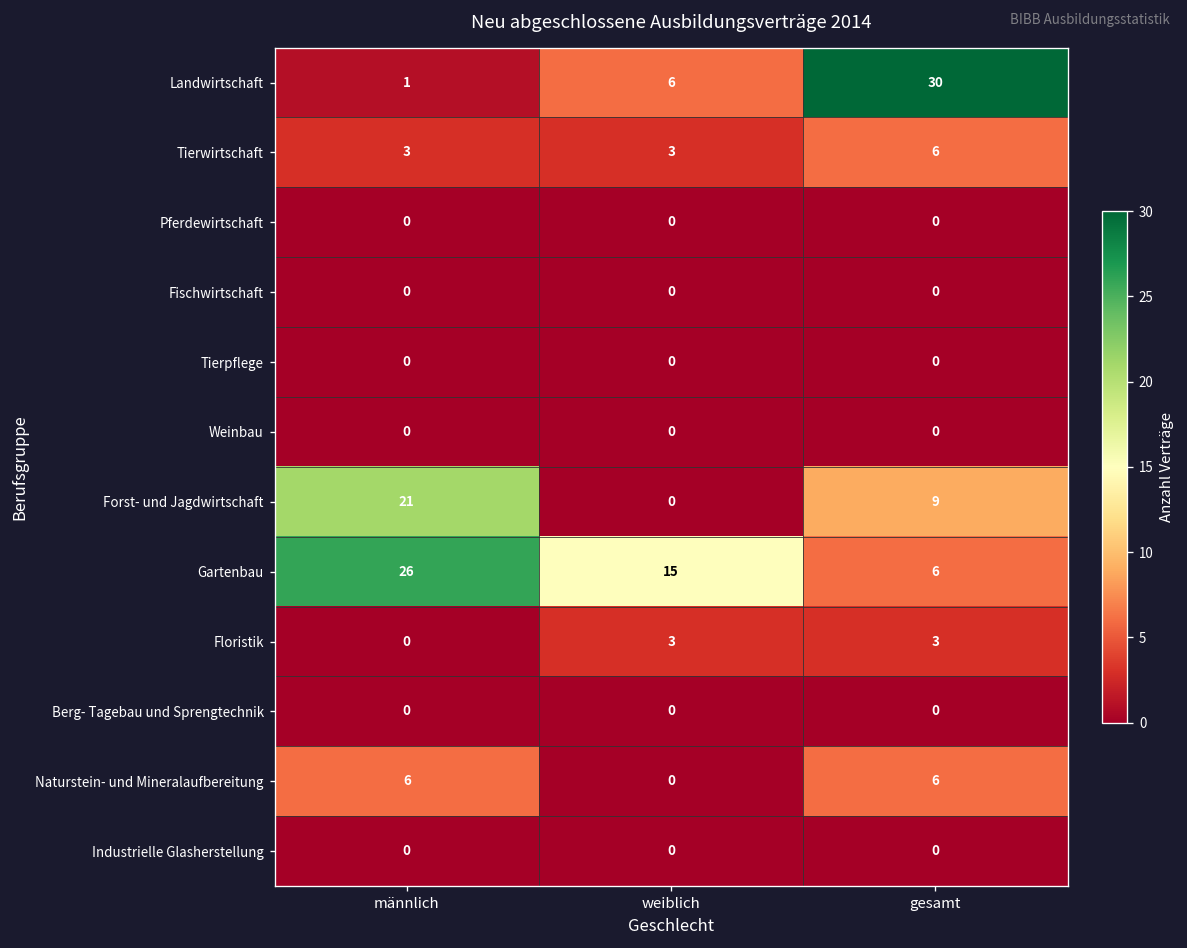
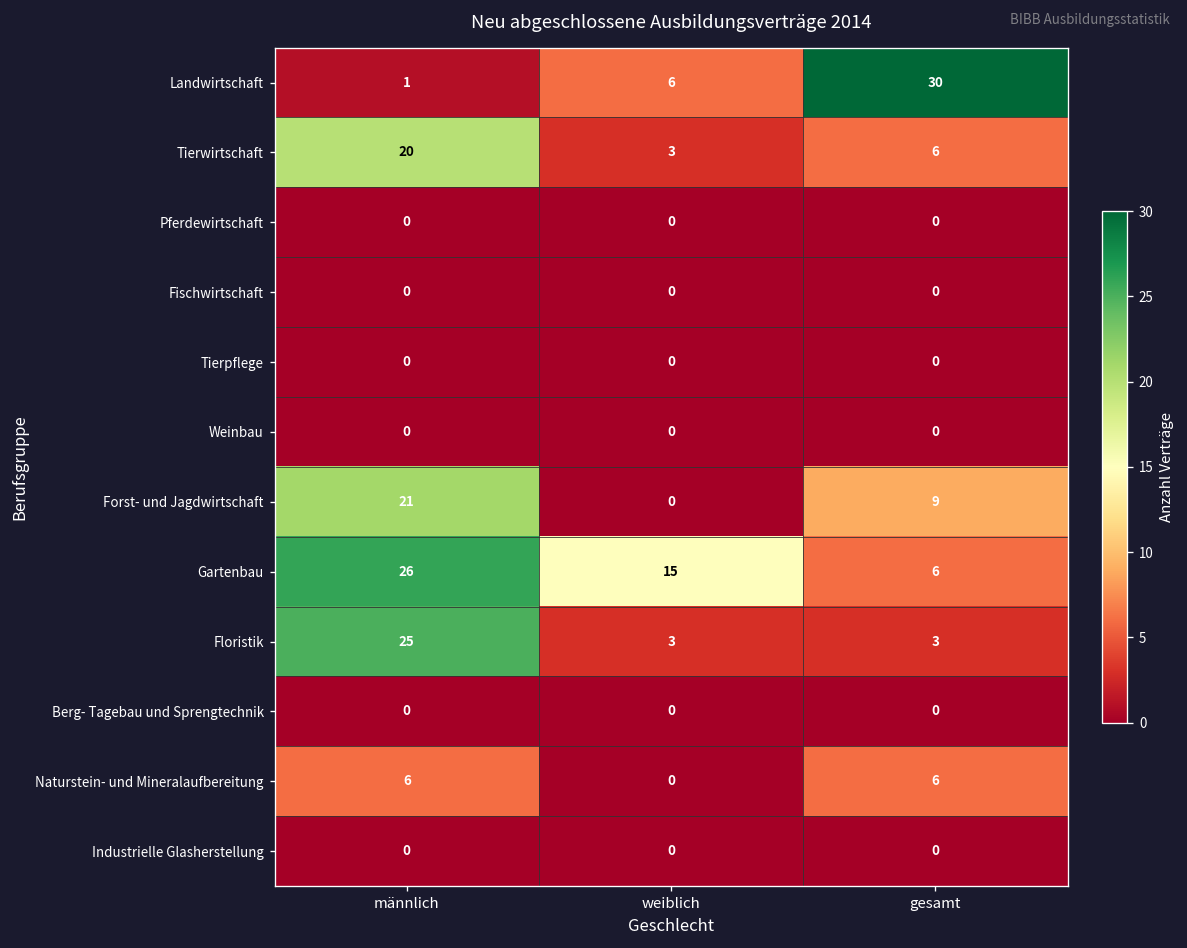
  {
    "Landwirtschaft": {
      "männlich": 1,
      "weiblich": 6,
      "gesamt": 30
    },
    "Tierwirtschaft": {
-     "männlich": 3,
+     "männlich": 20,
      "weiblich": 3,
      "gesamt": 6
    },
    "Pferdewirtschaft": {
      "männlich": 0,
      "weiblich": 0,
      "gesamt": 0
    },
    "Fischwirtschaft": {
      "männlich": 0,
      "weiblich": 0,
      "gesamt": 0
    },
    "Tierpflege": {
      "männlich": 0,
      "weiblich": 0,
      "gesamt": 0
    },
    "Weinbau": {
      "männlich": 0,
      "weiblich": 0,
      "gesamt": 0
    },
    "Forst- und Jagdwirtschaft": {
      "männlich": 21,
      "weiblich": 0,
      "gesamt": 9
    },
    "Gartenbau": {
      "männlich": 26,
      "weiblich": 15,
      "gesamt": 6
    },
    "Floristik": {
-     "männlich": 0,
+     "männlich": 25,
      "weiblich": 3,
      "gesamt": 3
    },
    "Berg- Tagebau und Sprengtechnik": {
      "männlich": 0,
      "weiblich": 0,
      "gesamt": 0
    },
    "Naturstein- und Mineralaufbereitung": {
      "männlich": 6,
      "weiblich": 0,
      "gesamt": 6
    },
    "Industrielle Glasherstellung": {
      "männlich": 0,
      "weiblich": 0,
      "gesamt": 0
    }
  }
